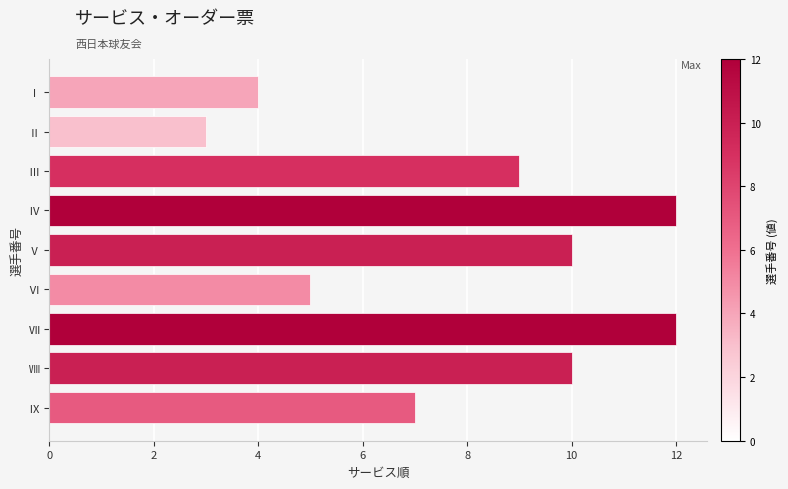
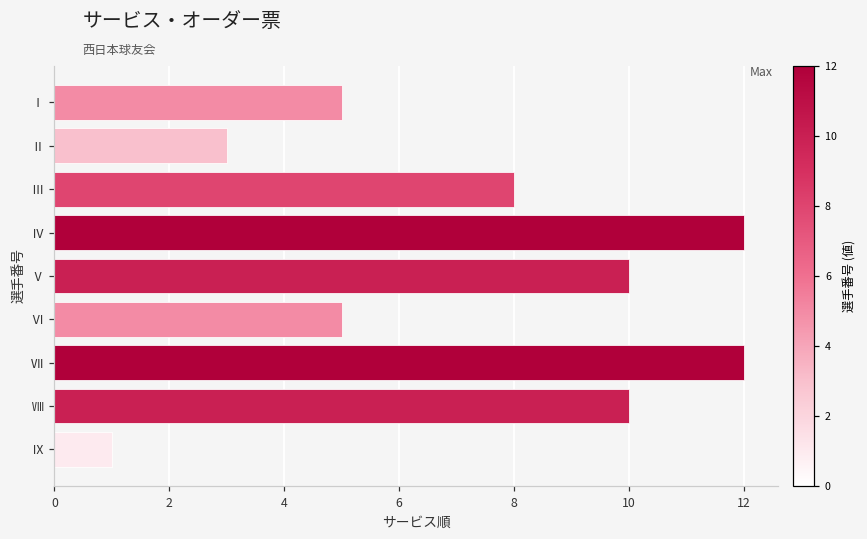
  {
-   "Ⅰ": 4,
+   "Ⅰ": 5,
    "Ⅱ": 3,
-   "Ⅲ": 9,
+   "Ⅲ": 8,
    "Ⅳ": 12,
    "Ⅴ": 10,
    "Ⅵ": 5,
    "Ⅶ": 12,
    "Ⅷ": 10,
-   "Ⅸ": 7
+   "Ⅸ": 1
  }
